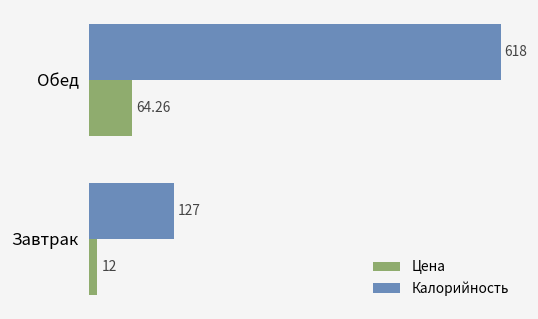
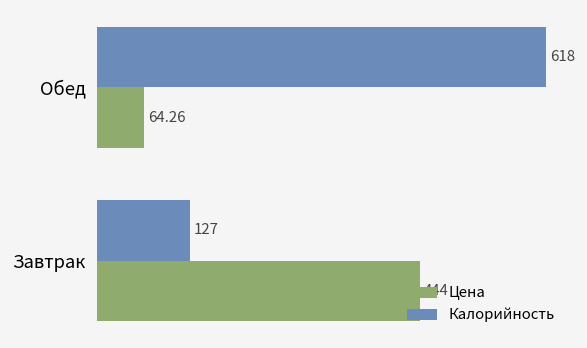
  {
    "Цена": {
      "Обед": 64.26,
-     "Завтрак": 12
+     "Завтрак": 444
    },
    "Калорийность": {
      "Обед": 618,
      "Завтрак": 127
    }
  }
